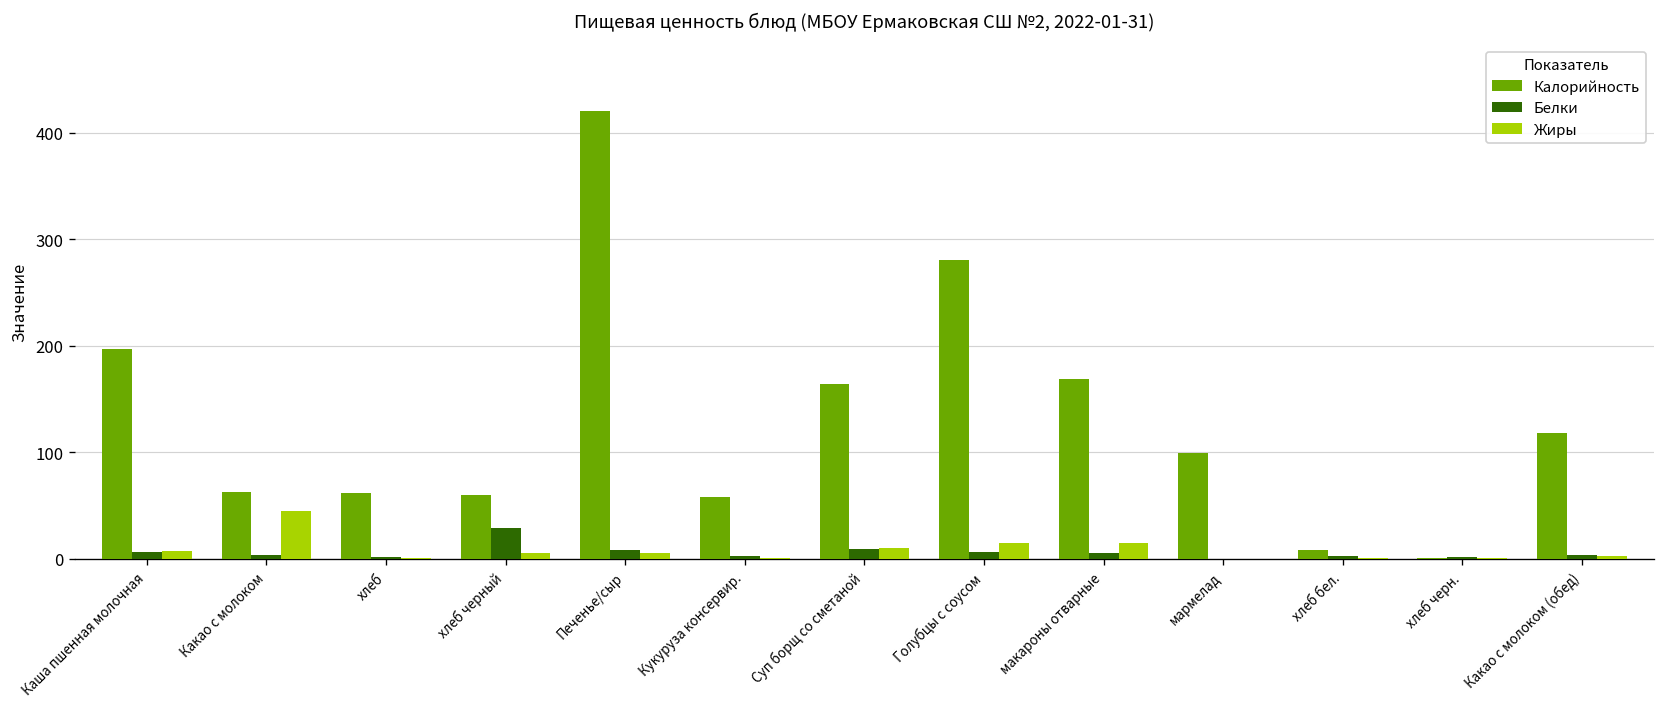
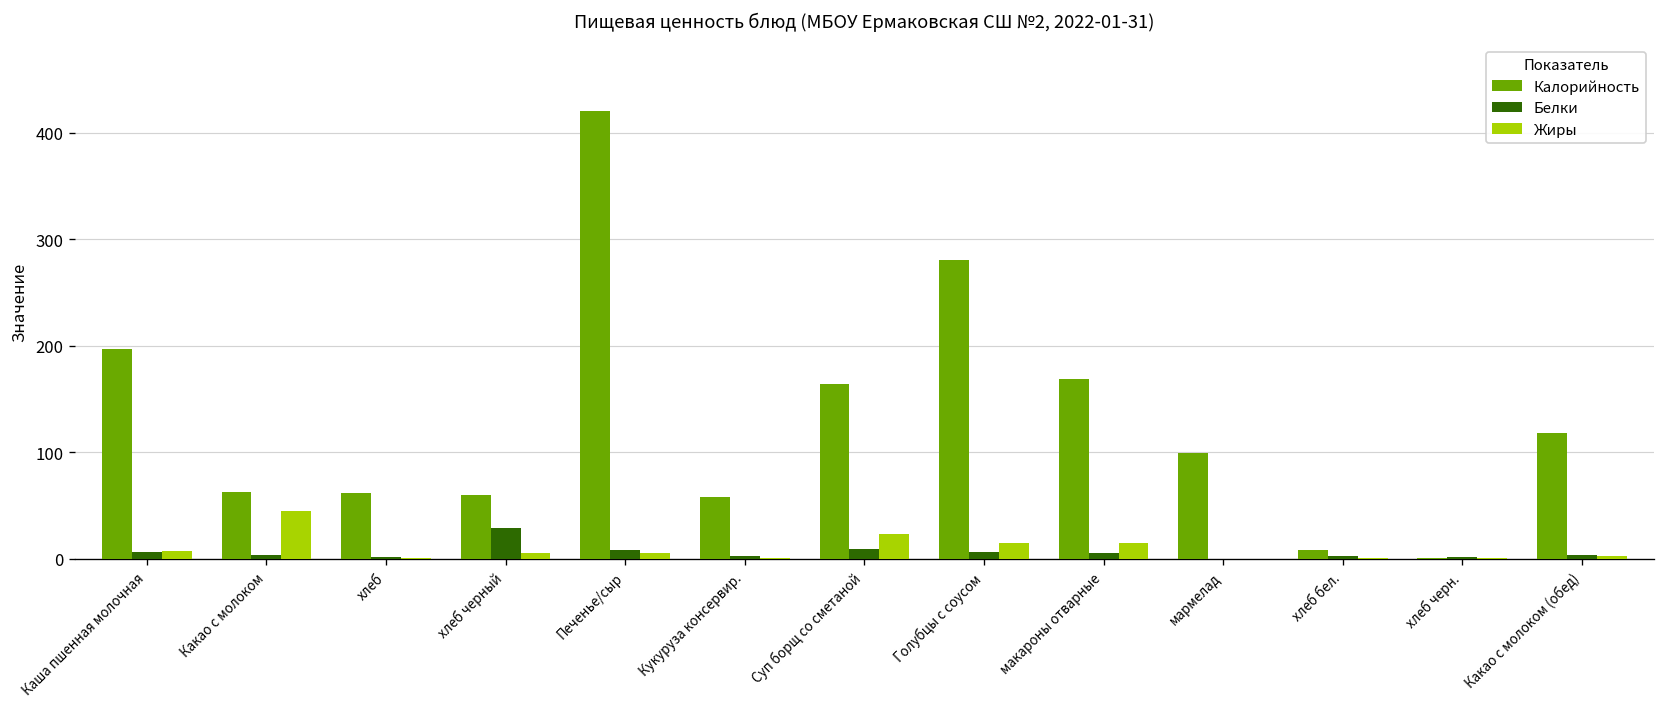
  {
    "Калорийность": {
      "Каша пшенная молочная": 200,
      "Какао с молоком": 60,
      "хлеб": 60,
      "хлеб черный": 60,
      "Печенье/сыр": 420,
      "Кукуруза консервир.": 60,
      "Суп борщ со сметаной": 160,
      "Голубцы с соусом": 280,
      "макароны отварные": 170,
      "мармелад": 100,
      "хлеб бел.": 10,
      "Какао с молоком (обед)": 120
    },
    "Белки": {
      "Каша пшенная молочная": 10,
      "Какао с молоком": 0,
      "хлеб черный": 30,
      "Печенье/сыр": 10,
      "Суп борщ со сметаной": 10,
      "Голубцы с соусом": 10,
      "макароны отварные": 10,
      "Какао с молоком (обед)": 0
    },
    "Жиры": {
      "Каша пшенная молочная": 10,
      "Какао с молоком": 50,
      "хлеб черный": 10,
      "Печенье/сыр": 10,
-     "Суп борщ со сметаной": 10,
+     "Суп борщ со сметаной": 20,
      "Голубцы с соусом": 10,
      "макароны отварные": 10,
      "мармелад": 0,
      "Какао с молоком (обед)": 0
    }
  }
